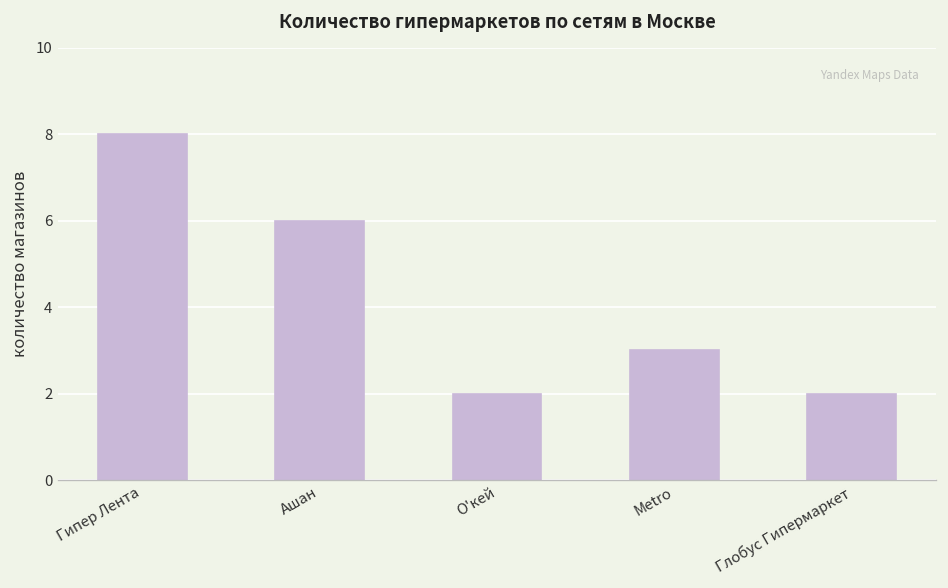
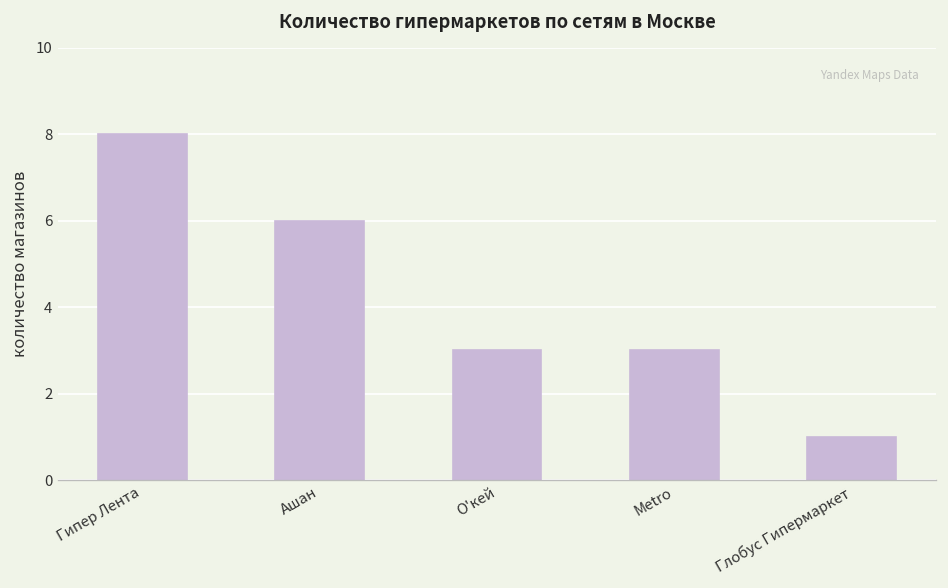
  {
    "Гипер Лента": 8,
    "Ашан": 6,
-   "О'кей": 2,
+   "О'кей": 3,
    "Metro": 3,
-   "Глобус Гипермаркет": 2
+   "Глобус Гипермаркет": 1
  }
